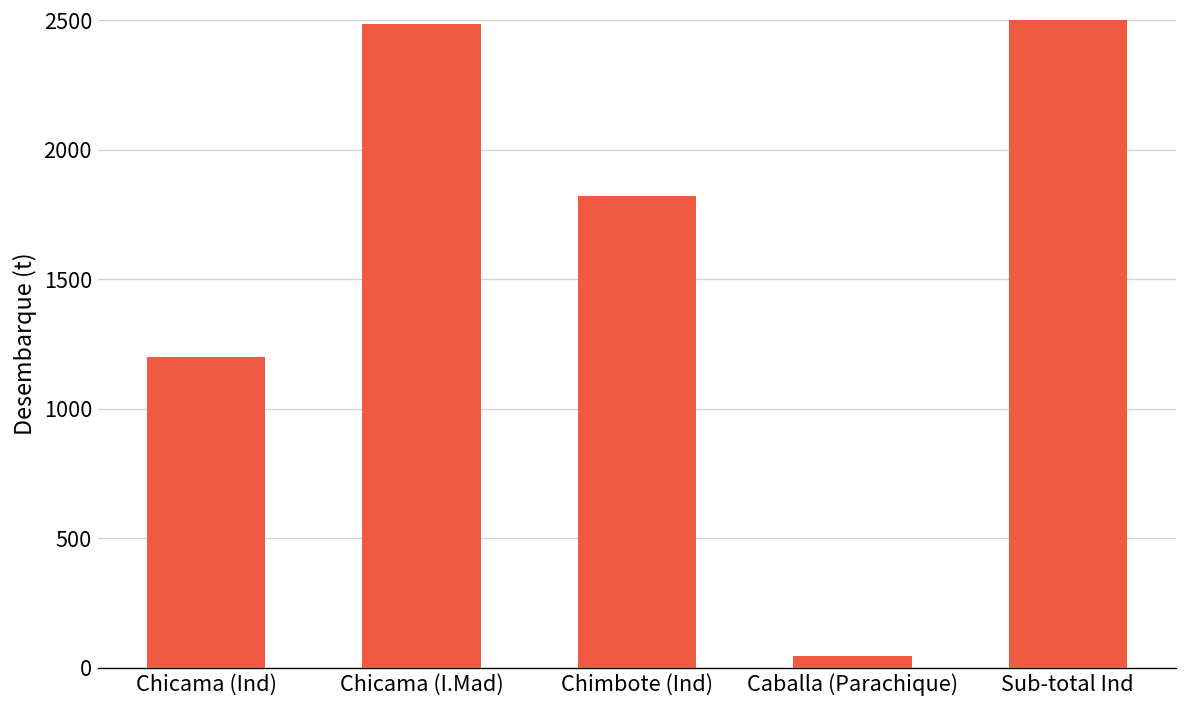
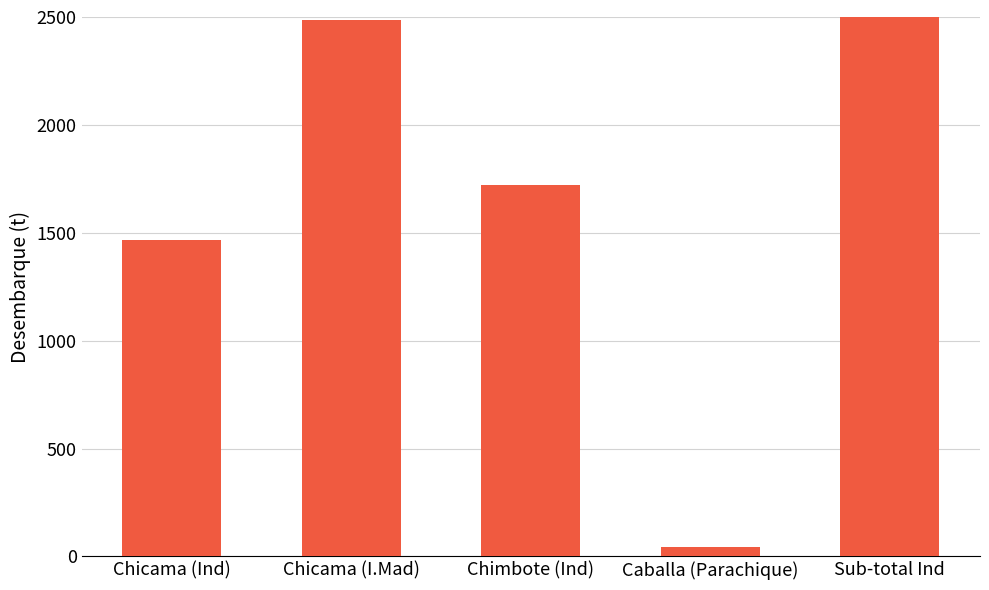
  {
-   "Chicama (Ind)": 1200,
+   "Chicama (Ind)": 1470,
    "Chicama (I.Mad)": 2490,
-   "Chimbote (Ind)": 1820,
+   "Chimbote (Ind)": 1720,
    "Caballa (Parachique)": 40
  }
